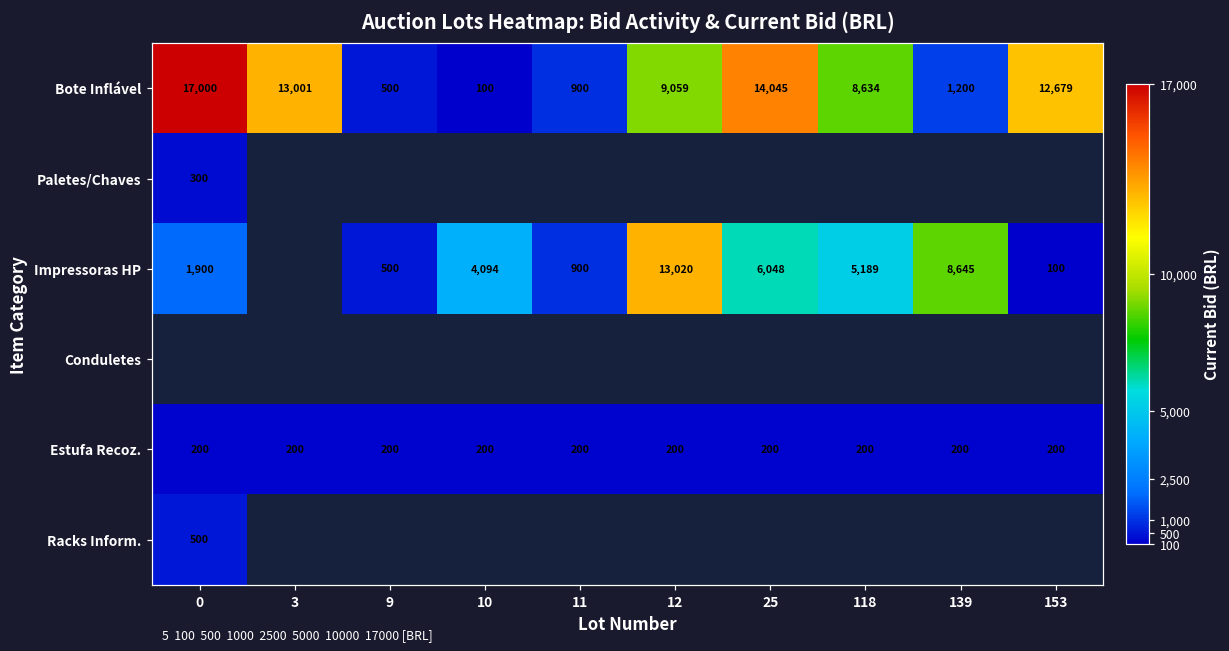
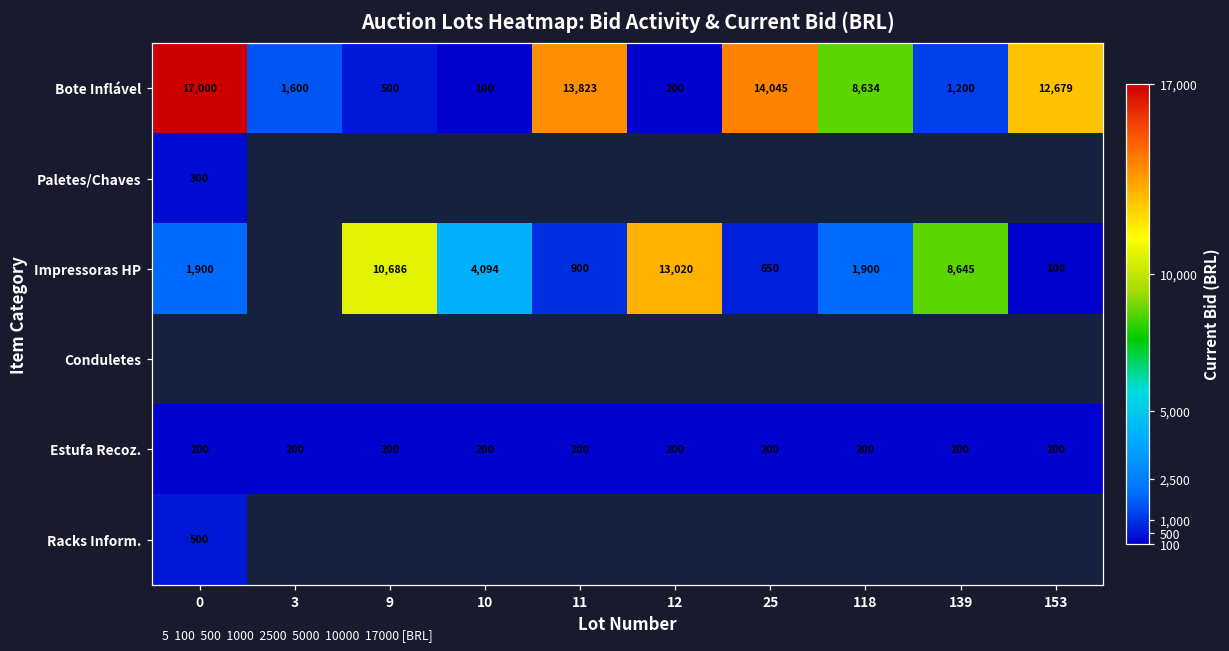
  {
    "Bote Inflável": {
      "0": "17,000",
-     "3": "13,001",
+     "3": "1,600",
      "9": "500",
      "10": "100",
-     "11": "900",
-     "12": "9,059",
+     "11": "13,823",
+     "12": "200",
      "25": "14,045",
      "118": "8,634",
      "139": "1,200",
      "153": "12,679"
    },
    "Paletes/Chaves": {
      "0": "300"
    },
    "Impressoras HP": {
      "0": "1,900",
-     "9": "500",
+     "9": "10,686",
      "10": "4,094",
      "11": "900",
      "12": "13,020",
-     "25": "6,048",
-     "118": "5,189",
+     "25": "650",
+     "118": "1,900",
      "139": "8,645",
      "153": "100"
    },
    "Estufa Recoz.": {
      "0": "200",
      "3": "200",
      "9": "200",
      "10": "200",
      "11": "200",
      "12": "200",
      "25": "200",
      "118": "200",
      "139": "200",
      "153": "200"
    },
    "Racks Inform.": {
      "0": "500"
    }
  }
